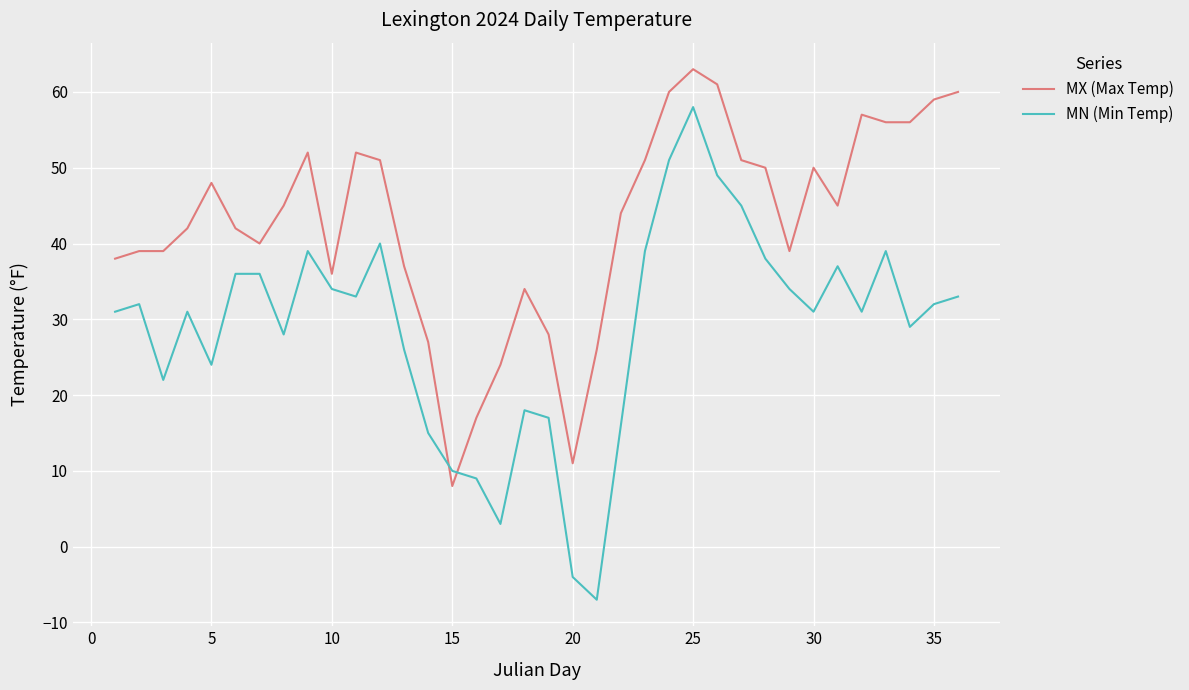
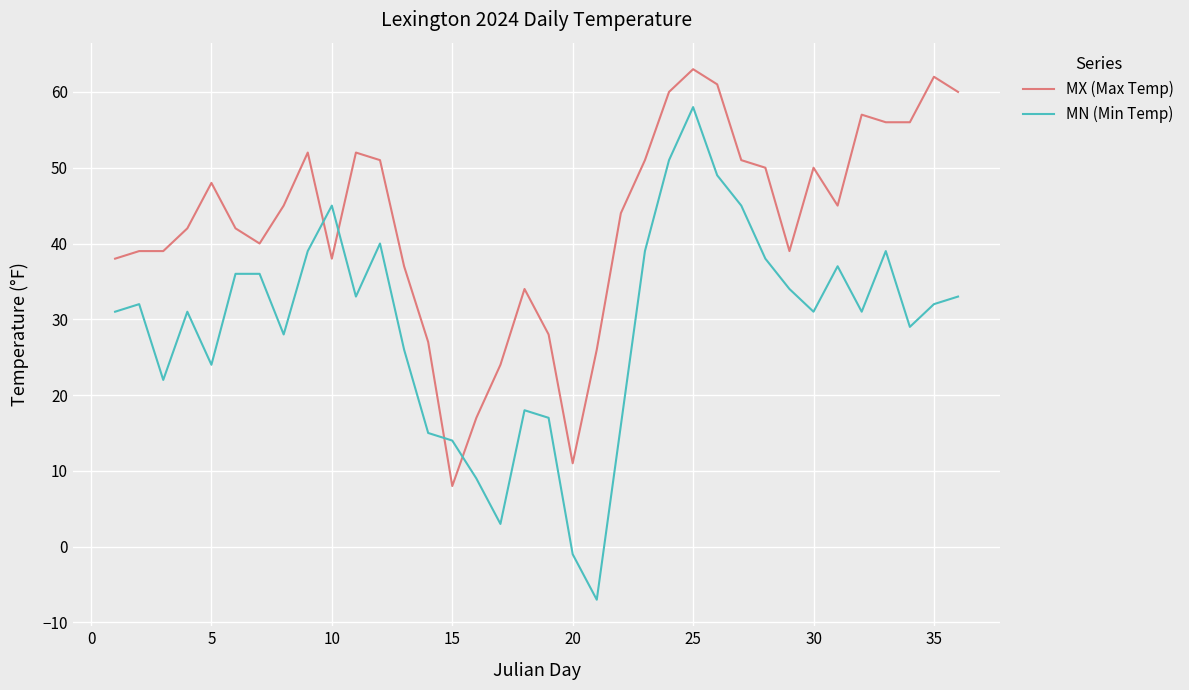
  {
    "MX (Max Temp)": {
      "5": 48,
-     "10": 36,
+     "10": 38,
      "15": 8,
      "20": 11,
      "25": 63,
      "30": 50,
-     "35": 59
+     "35": 62
    },
    "MN (Min Temp)": {
      "5": 24,
-     "10": 34,
-     "15": 10,
-     "20": -4,
+     "10": 45,
+     "15": 14,
+     "20": -1,
      "25": 58,
      "30": 31,
      "35": 32
    }
  }
